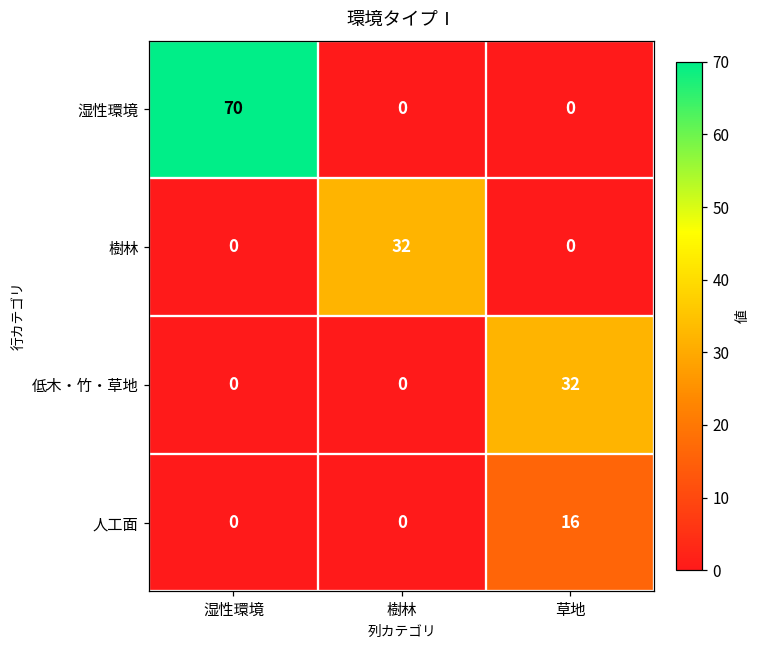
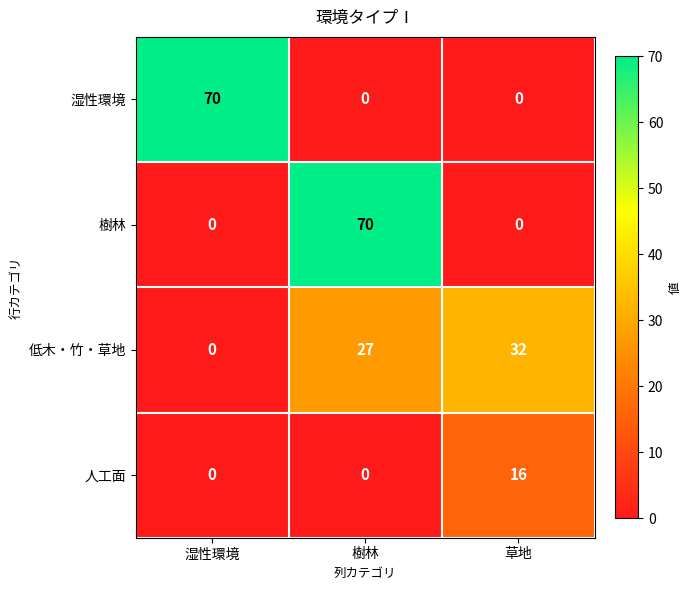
  {
    "湿性環境": {
      "湿性環境": 70,
      "樹林": 0,
      "草地": 0
    },
    "樹林": {
      "湿性環境": 0,
-     "樹林": 32,
+     "樹林": 70,
      "草地": 0
    },
    "低木・竹・草地": {
      "湿性環境": 0,
-     "樹林": 0,
+     "樹林": 27,
      "草地": 32
    },
    "人工面": {
      "湿性環境": 0,
      "樹林": 0,
      "草地": 16
    }
  }
